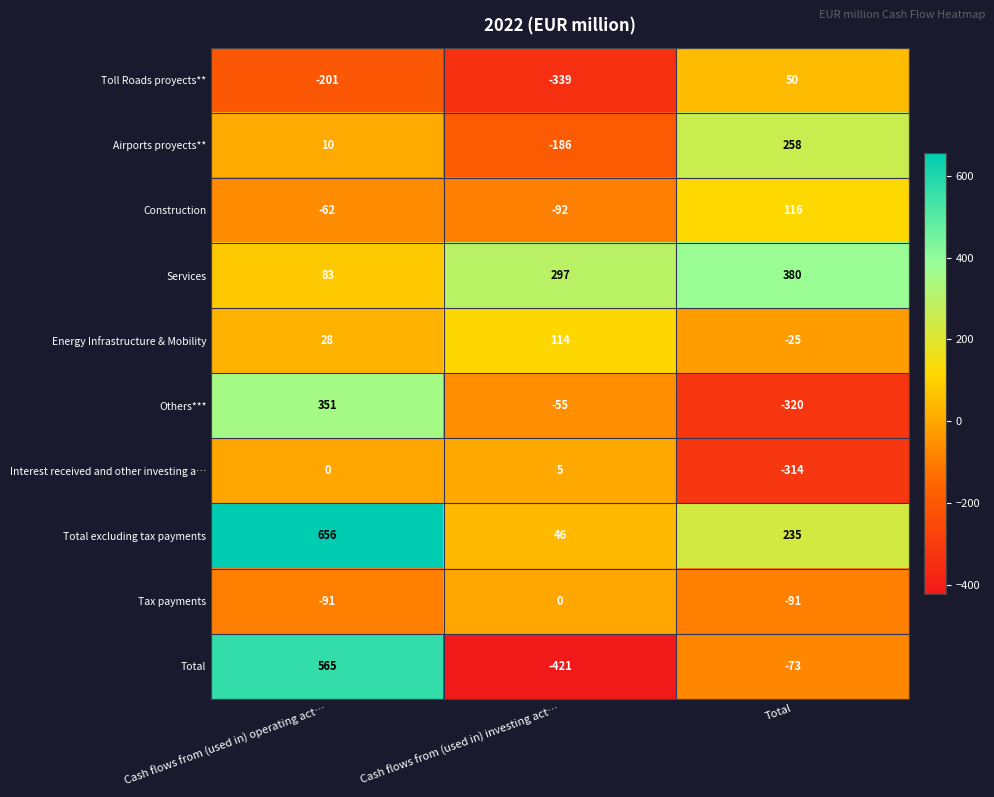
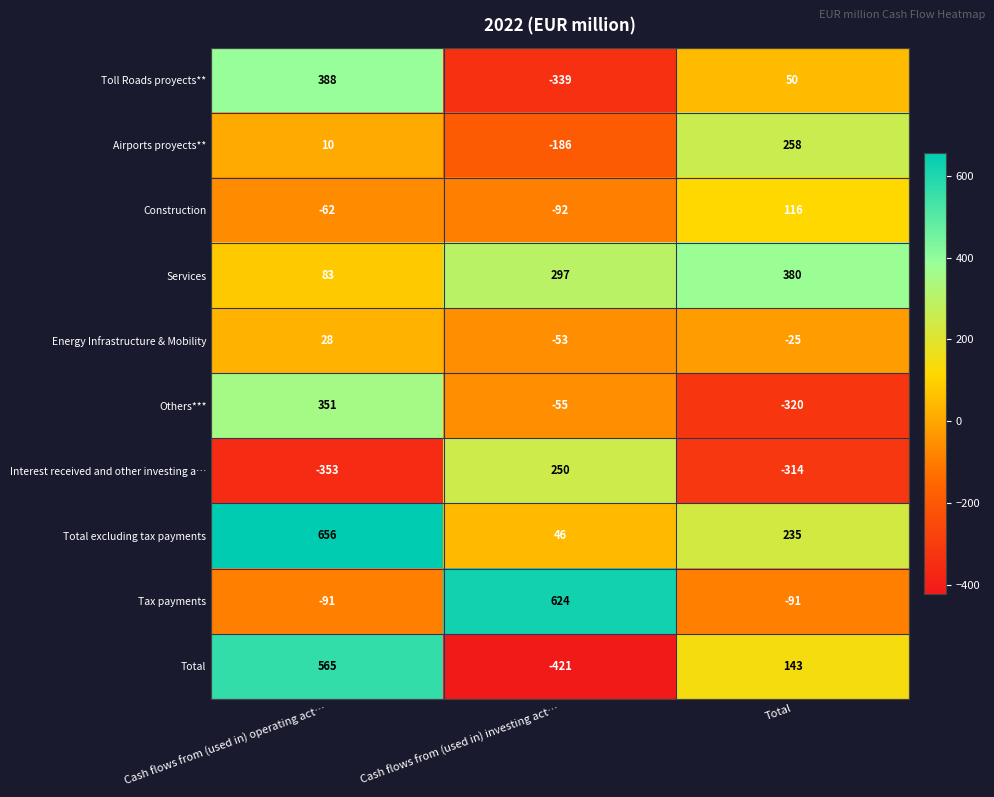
  {
    "Toll Roads proyects**": {
-     "Cash flows from (used in) operating act…": -201,
+     "Cash flows from (used in) operating act…": 388,
      "Cash flows from (used in) investing act…": -339,
      "Total": 50
    },
    "Airports proyects**": {
      "Cash flows from (used in) operating act…": 10,
      "Cash flows from (used in) investing act…": -186,
      "Total": 258
    },
    "Construction": {
      "Cash flows from (used in) operating act…": -62,
      "Cash flows from (used in) investing act…": -92,
      "Total": 116
    },
    "Services": {
      "Cash flows from (used in) operating act…": 83,
      "Cash flows from (used in) investing act…": 297,
      "Total": 380
    },
    "Energy Infrastructure & Mobility": {
      "Cash flows from (used in) operating act…": 28,
-     "Cash flows from (used in) investing act…": 114,
+     "Cash flows from (used in) investing act…": -53,
      "Total": -25
    },
    "Others***": {
      "Cash flows from (used in) operating act…": 351,
      "Cash flows from (used in) investing act…": -55,
      "Total": -320
    },
    "Interest received and other investing a…": {
-     "Cash flows from (used in) operating act…": 0,
-     "Cash flows from (used in) investing act…": 5,
+     "Cash flows from (used in) operating act…": -353,
+     "Cash flows from (used in) investing act…": 250,
      "Total": -314
    },
    "Total excluding tax payments": {
      "Cash flows from (used in) operating act…": 656,
      "Cash flows from (used in) investing act…": 46,
      "Total": 235
    },
    "Tax payments": {
      "Cash flows from (used in) operating act…": -91,
-     "Cash flows from (used in) investing act…": 0,
+     "Cash flows from (used in) investing act…": 624,
      "Total": -91
    },
    "Total": {
      "Cash flows from (used in) operating act…": 565,
      "Cash flows from (used in) investing act…": -421,
-     "Total": -73
+     "Total": 143
    }
  }
